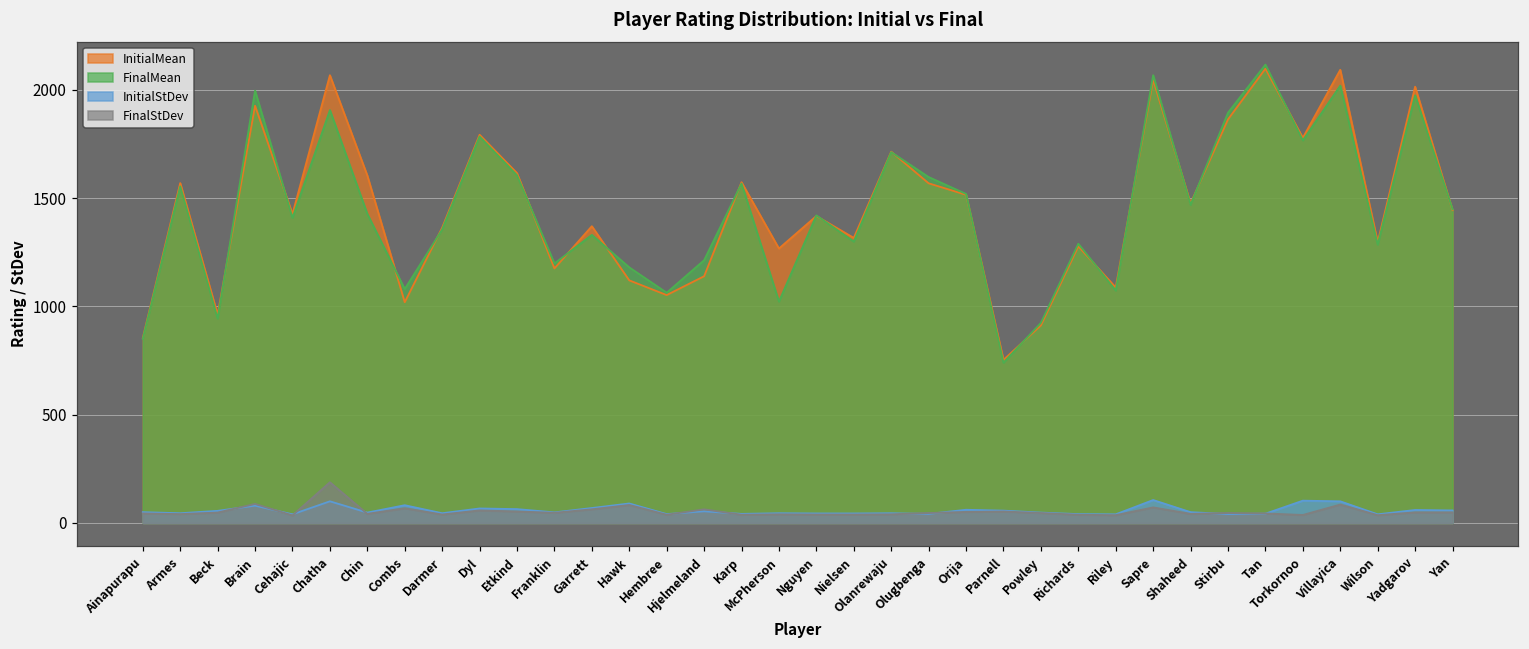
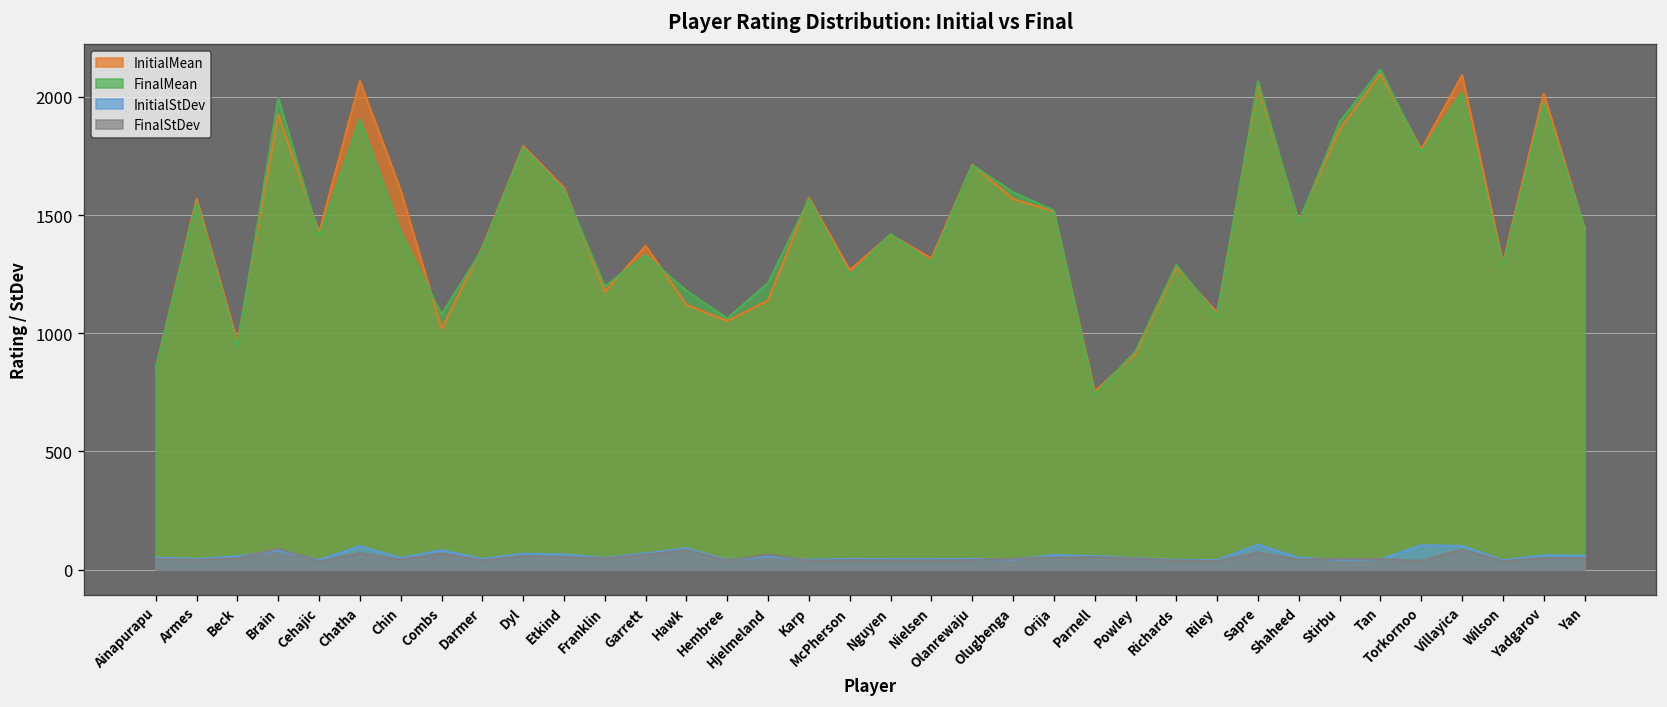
  {
    "InitialMean": {
      "Armes": 1570,
      "Beck": 960,
      "Brain": 1930,
      "Cehajic": 1430,
      "Chatha": 2070,
      "Chin": 1600,
      "Combs": 1020,
      "Franklin": 1180,
      "Garrett": 1370,
      "Hawk": 1120,
      "Hjelmeland": 1140,
      "McPherson": 1270,
      "Nielsen": 1320,
      "Olugbenga": 1570,
      "Parnell": 750,
      "Riley": 1090,
      "Sapre": 2050,
      "Stirbu": 1860,
      "Tan": 2100,
      "Villayica": 2090,
      "Yadgarov": 2010
    },
    "FinalMean": {
      "Armes": 1550,
      "Beck": 940,
      "Brain": 2000,
      "Cehajic": 1410,
      "Chatha": 1910,
      "Chin": 1430,
      "Combs": 1080,
      "Franklin": 1200,
      "Garrett": 1330,
      "Hawk": 1180,
      "Hjelmeland": 1210,
-     "McPherson": 1020,
+     "McPherson": 1240,
      "Nielsen": 1300,
      "Olugbenga": 1600,
      "Parnell": 740,
      "Riley": 1070,
      "Sapre": 2070,
      "Stirbu": 1890,
      "Tan": 2120,
      "Villayica": 2020,
      "Yadgarov": 1970
    },
    "InitialStDev": {
      "Chatha": 100,
      "Combs": 80,
      "Sapre": 110,
      "Torkornoo": 100,
      "Villayica": 100
    },
    "FinalStDev": {
-     "Chatha": 190,
+     "Chatha": 70,
      "Combs": 70,
      "Sapre": 70,
      "Torkornoo": 40,
      "Villayica": 90
    }
  }
